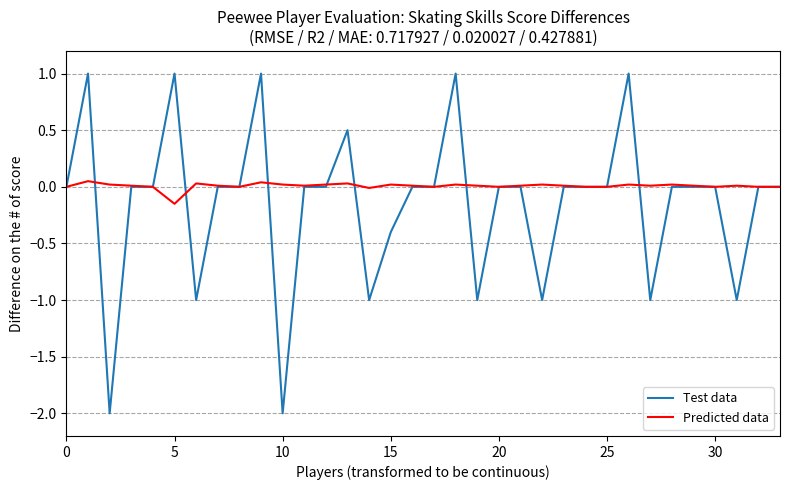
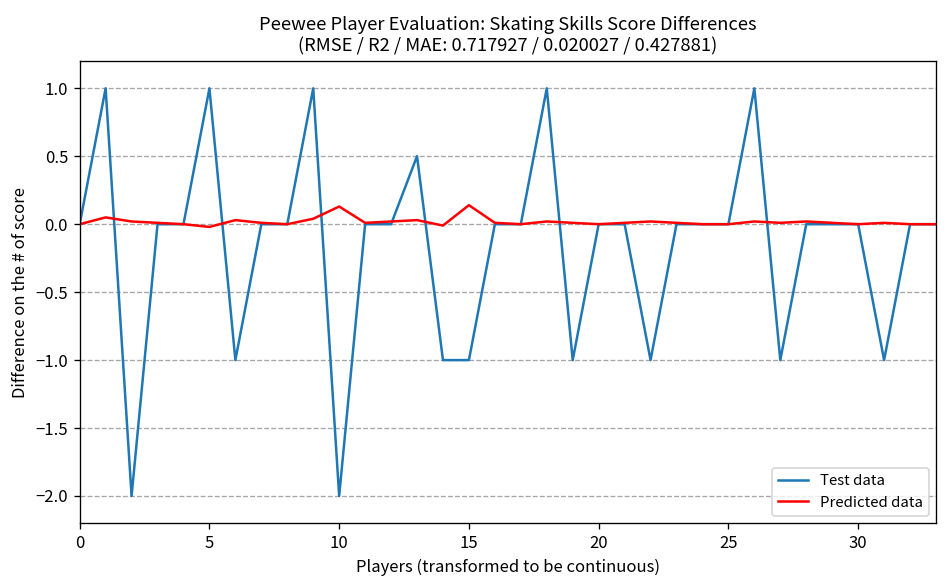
  {
    "Test data": {
      "5": 1.0,
      "10": -2.0,
-     "15": -0.4
+     "15": -1.0
    },
    "Predicted data": {
-     "5": -0.15,
-     "10": 0.02,
-     "15": 0.02
+     "5": -0.02,
+     "10": 0.13,
+     "15": 0.14
    }
  }
